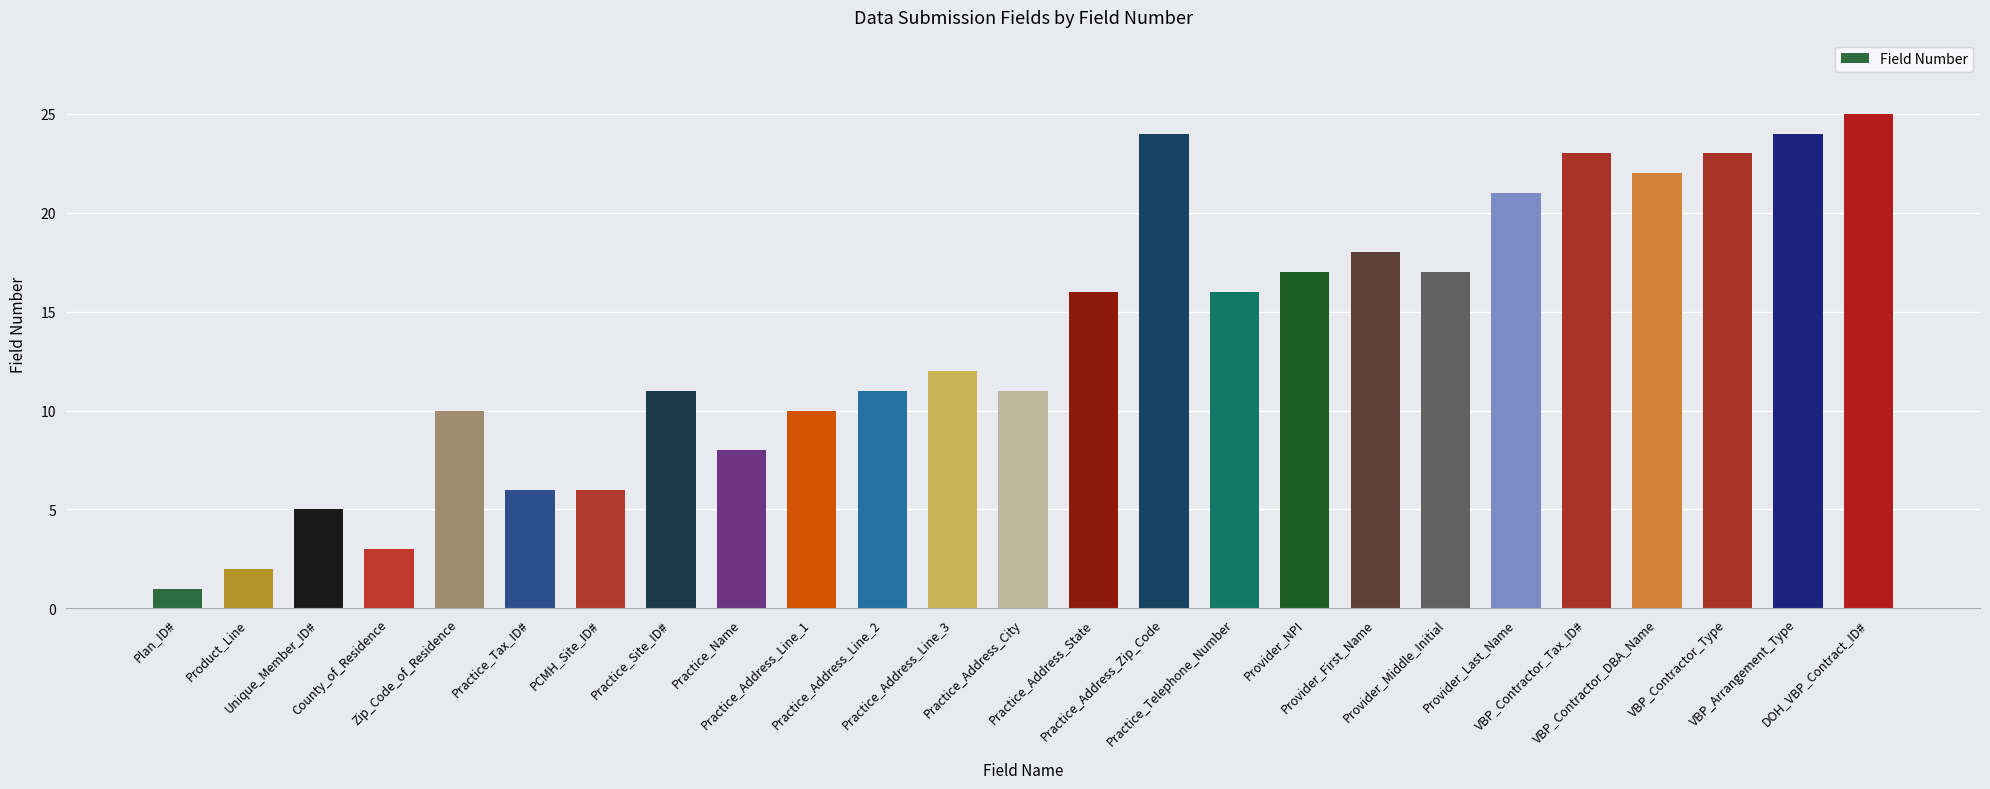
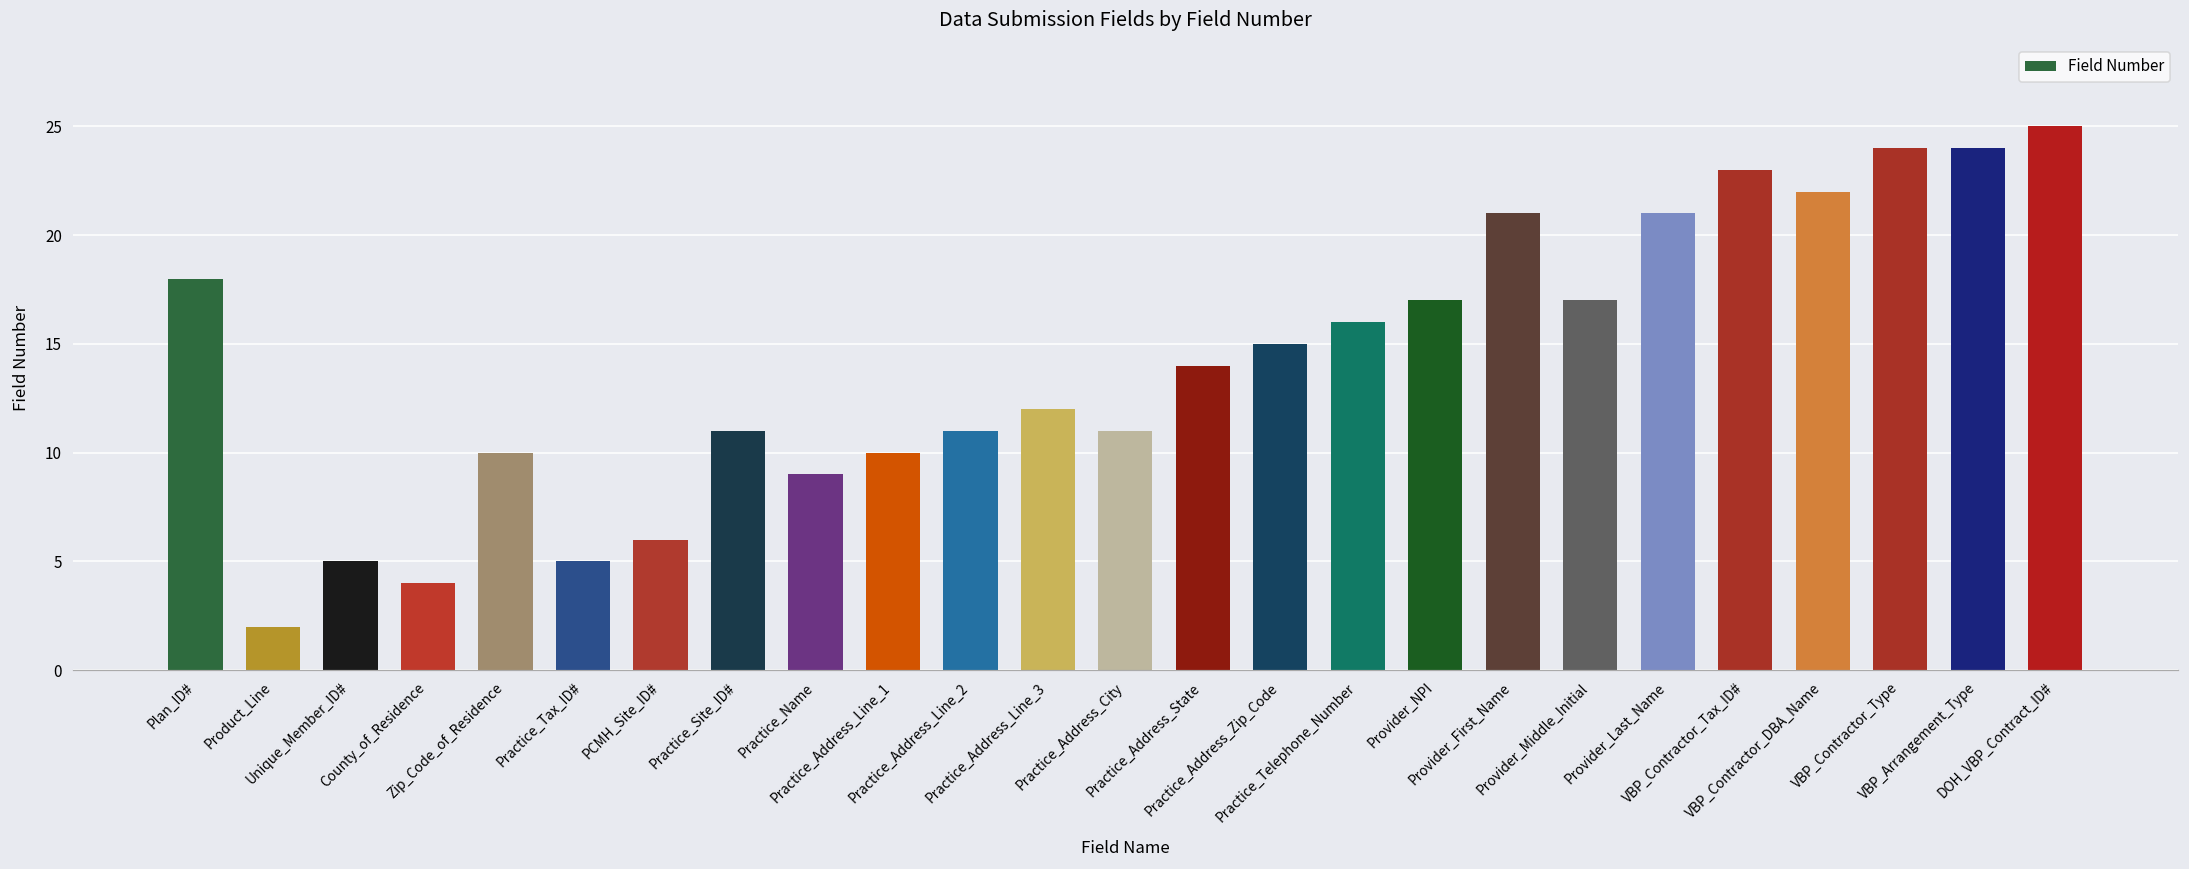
  {
-   "Plan_ID#": 1,
+   "Plan_ID#": 18,
    "Product_Line": 2,
    "Unique_Member_ID#": 5,
-   "County_of_Residence": 3,
+   "County_of_Residence": 4,
    "Zip_Code_of_Residence": 10,
-   "Practice_Tax_ID#": 6,
+   "Practice_Tax_ID#": 5,
    "PCMH_Site_ID#": 6,
    "Practice_Site_ID#": 11,
-   "Practice_Name": 8,
+   "Practice_Name": 9,
    "Practice_Address_Line_1": 10,
    "Practice_Address_Line_2": 11,
    "Practice_Address_Line_3": 12,
    "Practice_Address_City": 11,
-   "Practice_Address_State": 16,
-   "Practice_Address_Zip_Code": 24,
+   "Practice_Address_State": 14,
+   "Practice_Address_Zip_Code": 15,
    "Practice_Telephone_Number": 16,
    "Provider_NPI": 17,
-   "Provider_First_Name": 18,
+   "Provider_First_Name": 21,
    "Provider_Middle_Initial": 17,
    "Provider_Last_Name": 21,
    "VBP_Contractor_Tax_ID#": 23,
    "VBP_Contractor_DBA_Name": 22,
-   "VBP_Contractor_Type": 23,
+   "VBP_Contractor_Type": 24,
    "VBP_Arrangement_Type": 24,
    "DOH_VBP_Contract_ID#": 25
  }
